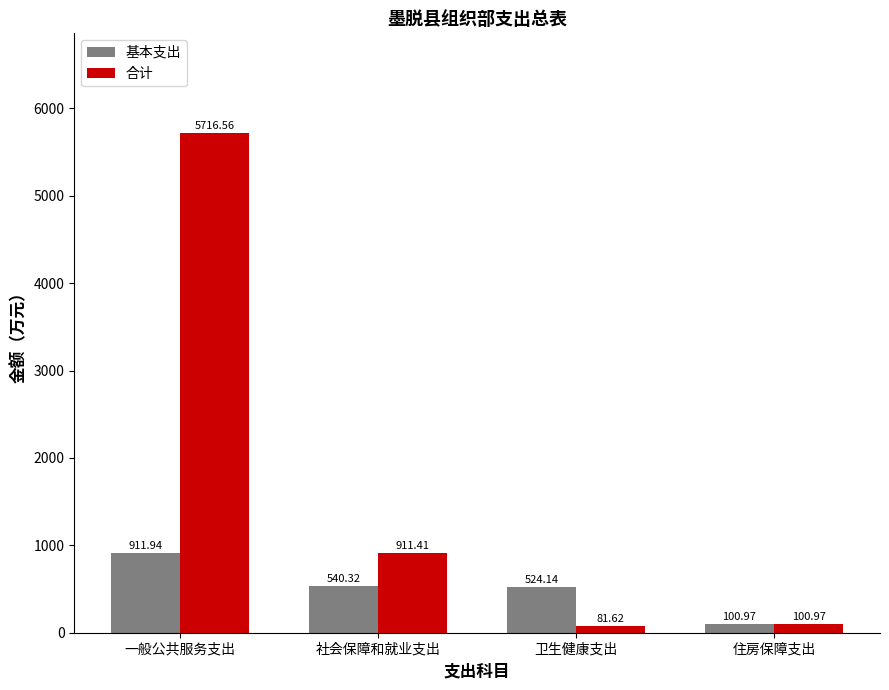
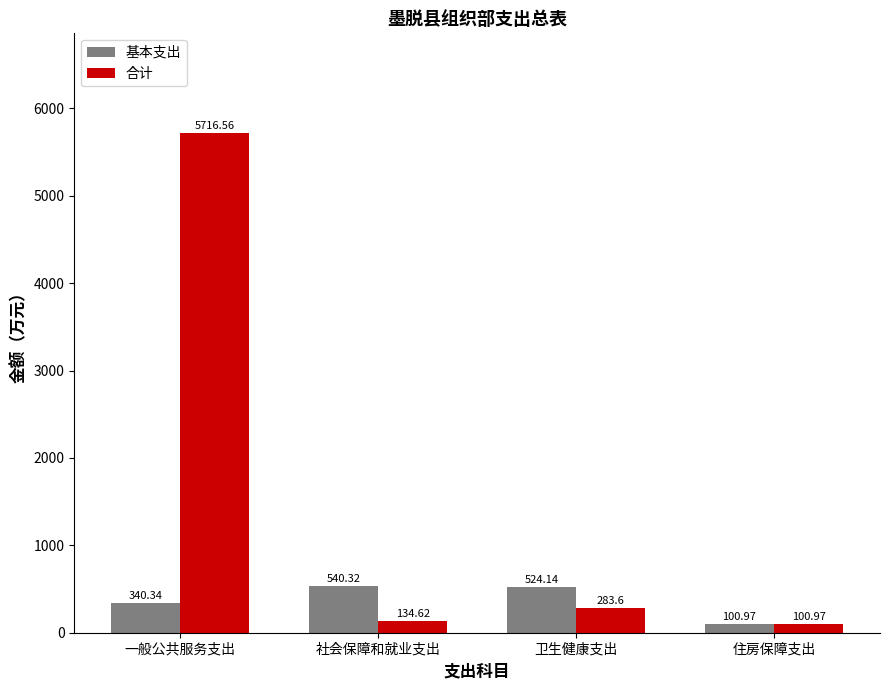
  {
    "基本支出": {
-     "一般公共服务支出": 911.94,
+     "一般公共服务支出": 340.34,
      "社会保障和就业支出": 540.32,
      "卫生健康支出": 524.14,
      "住房保障支出": 100.97
    },
    "合计": {
      "一般公共服务支出": 5716.56,
-     "社会保障和就业支出": 911.41,
-     "卫生健康支出": 81.62,
+     "社会保障和就业支出": 134.62,
+     "卫生健康支出": 283.6,
      "住房保障支出": 100.97
    }
  }
